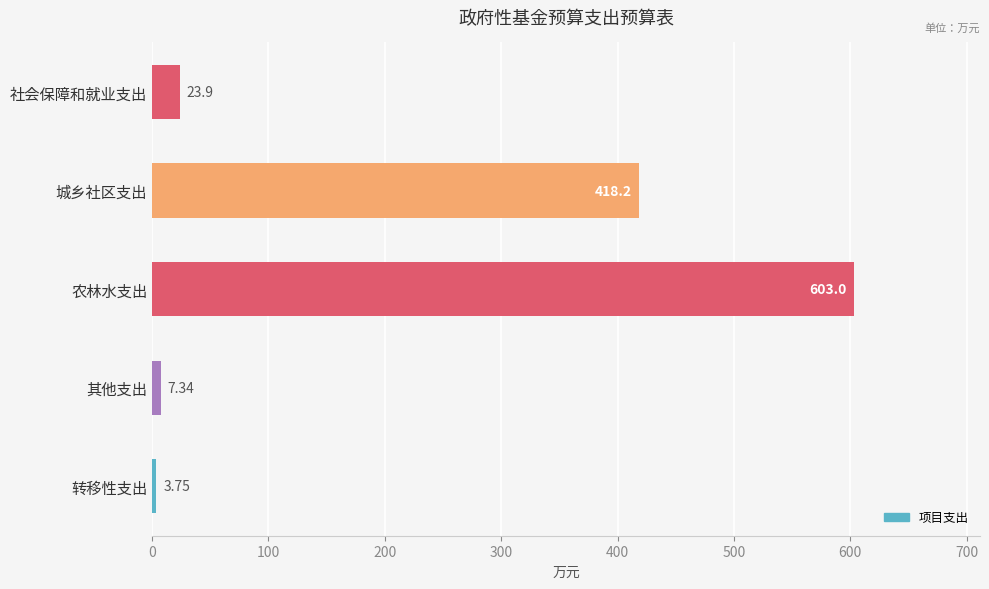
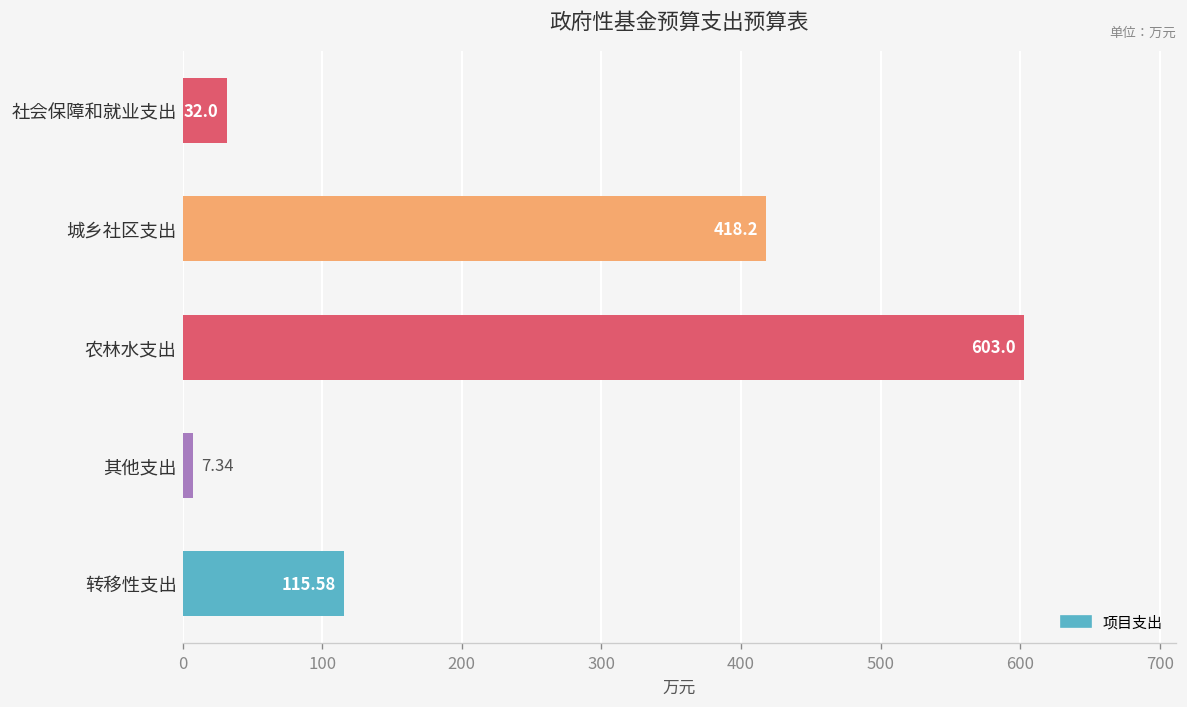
  {
-   "社会保障和就业支出": 23.9,
+   "社会保障和就业支出": 32.0,
    "城乡社区支出": 418.2,
    "农林水支出": 603.0,
    "其他支出": 7.34,
-   "转移性支出": 3.75
+   "转移性支出": 115.58
  }
